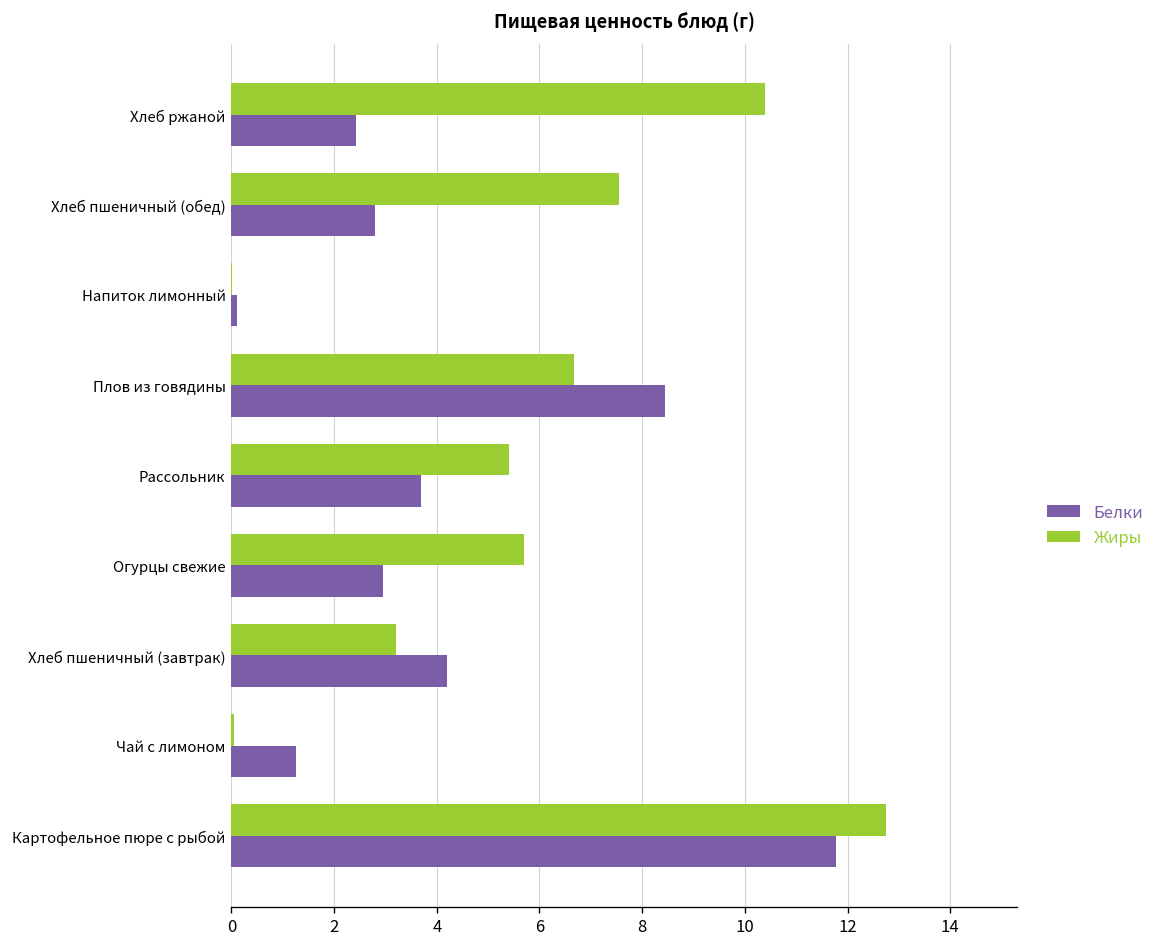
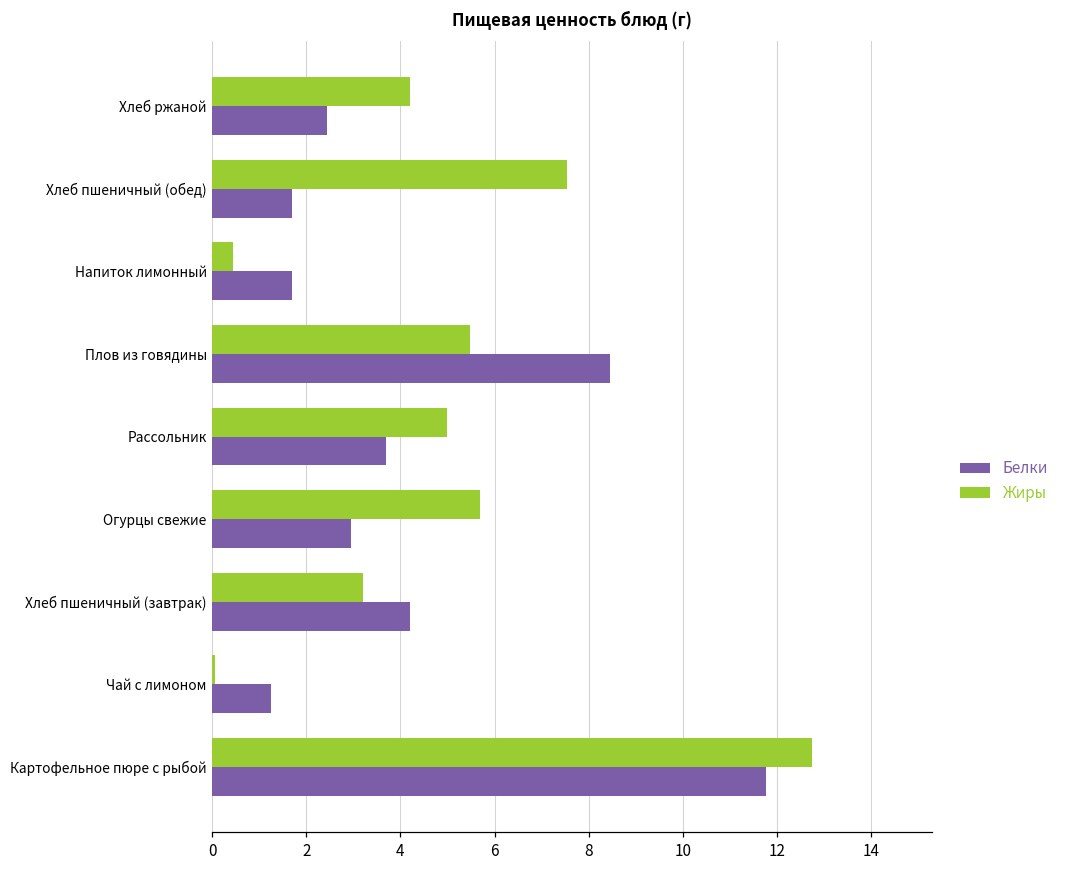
  {
    "Белки": {
      "Хлеб ржаной": 2.4,
-     "Хлеб пшеничный (обед)": 2.8,
-     "Напиток лимонный": 0.1,
+     "Хлеб пшеничный (обед)": 1.7,
+     "Напиток лимонный": 1.7,
      "Плов из говядины": 8.5,
      "Рассольник": 3.7,
      "Огурцы свежие": 3.0,
      "Хлеб пшеничный (завтрак)": 4.2,
      "Чай с лимоном": 1.3,
      "Картофельное пюре с рыбой": 11.8
    },
    "Жиры": {
-     "Хлеб ржаной": 10.4,
+     "Хлеб ржаной": 4.2,
      "Хлеб пшеничный (обед)": 7.5,
-     "Напиток лимонный": 0.0,
-     "Плов из говядины": 6.7,
-     "Рассольник": 5.4,
+     "Напиток лимонный": 0.5,
+     "Плов из говядины": 5.5,
+     "Рассольник": 5.0,
      "Огурцы свежие": 5.7,
      "Хлеб пшеничный (завтрак)": 3.2,
      "Картофельное пюре с рыбой": 12.8
    }
  }
